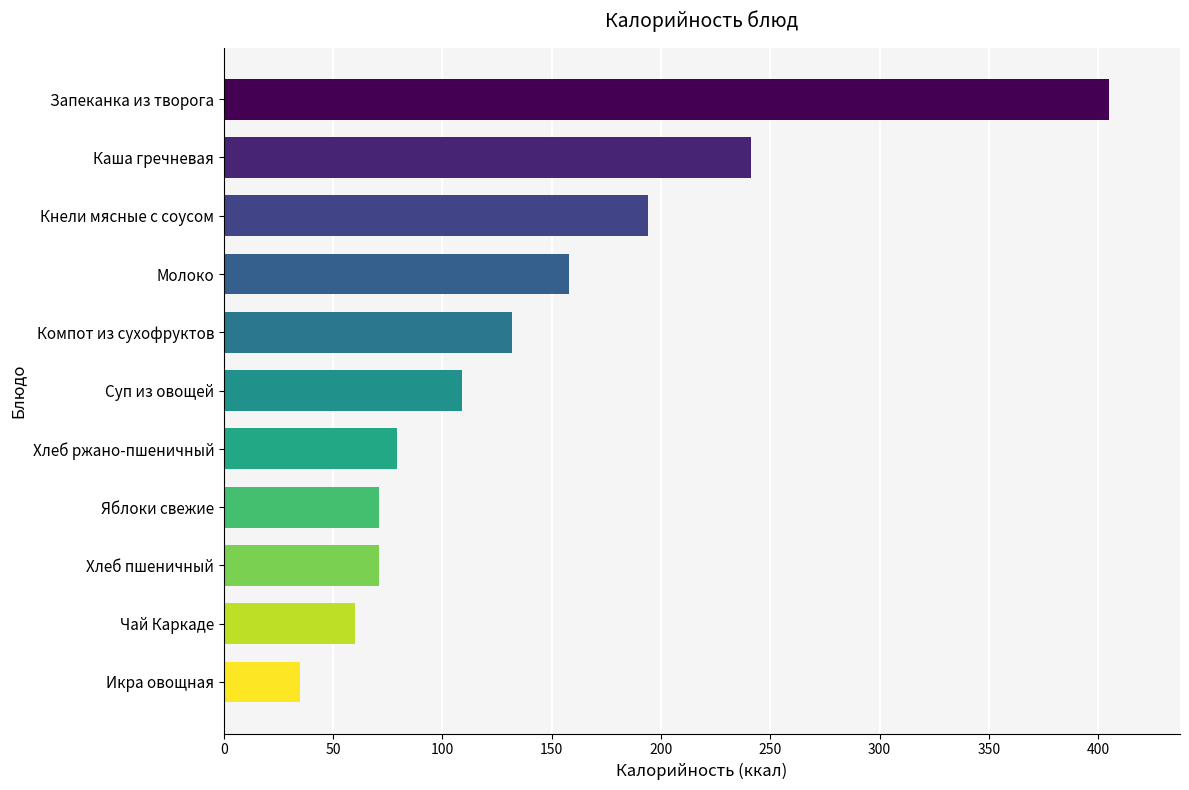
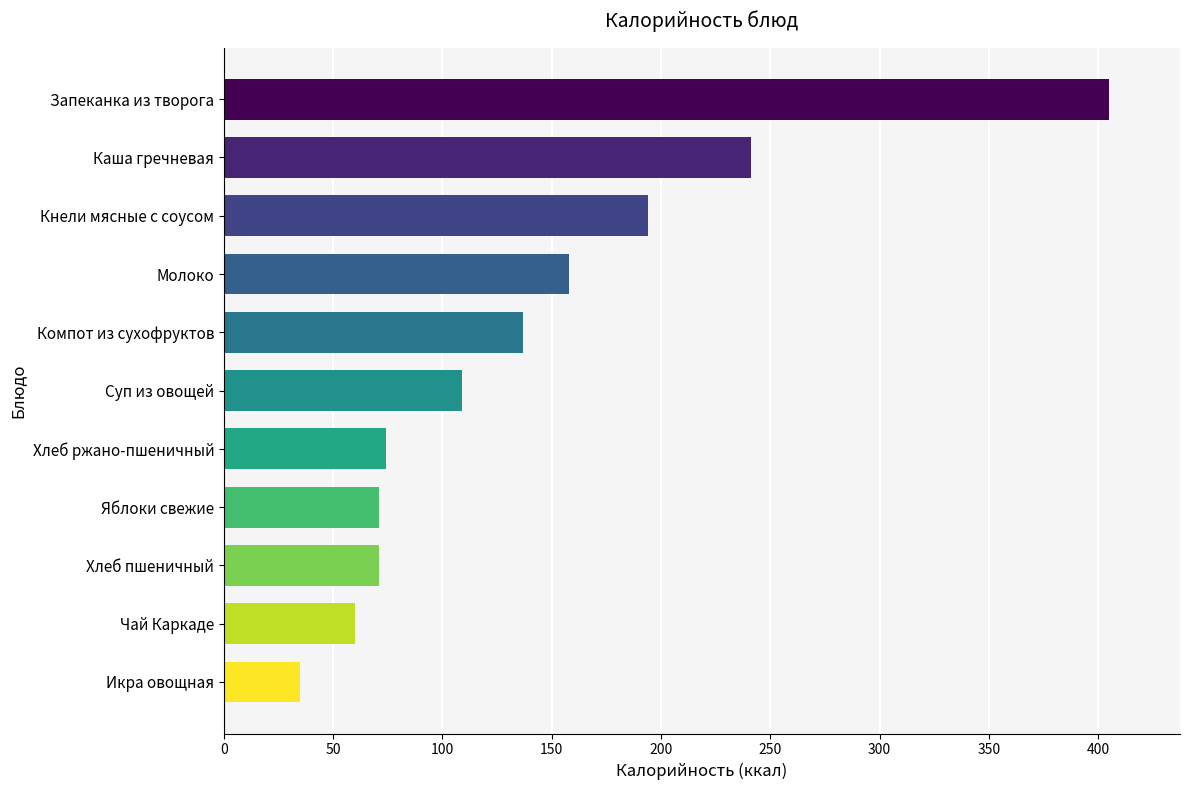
  {
    "Запеканка из творога": 405,
    "Каша гречневая": 241,
    "Кнели мясные с соусом": 194,
    "Молоко": 158,
-   "Компот из сухофруктов": 132,
+   "Компот из сухофруктов": 137,
    "Суп из овощей": 109,
-   "Хлеб ржано-пшеничный": 79,
+   "Хлеб ржано-пшеничный": 74,
    "Яблоки свежие": 71,
    "Хлеб пшеничный": 71,
    "Чай Каркаде": 60,
    "Икра овощная": 35
  }
